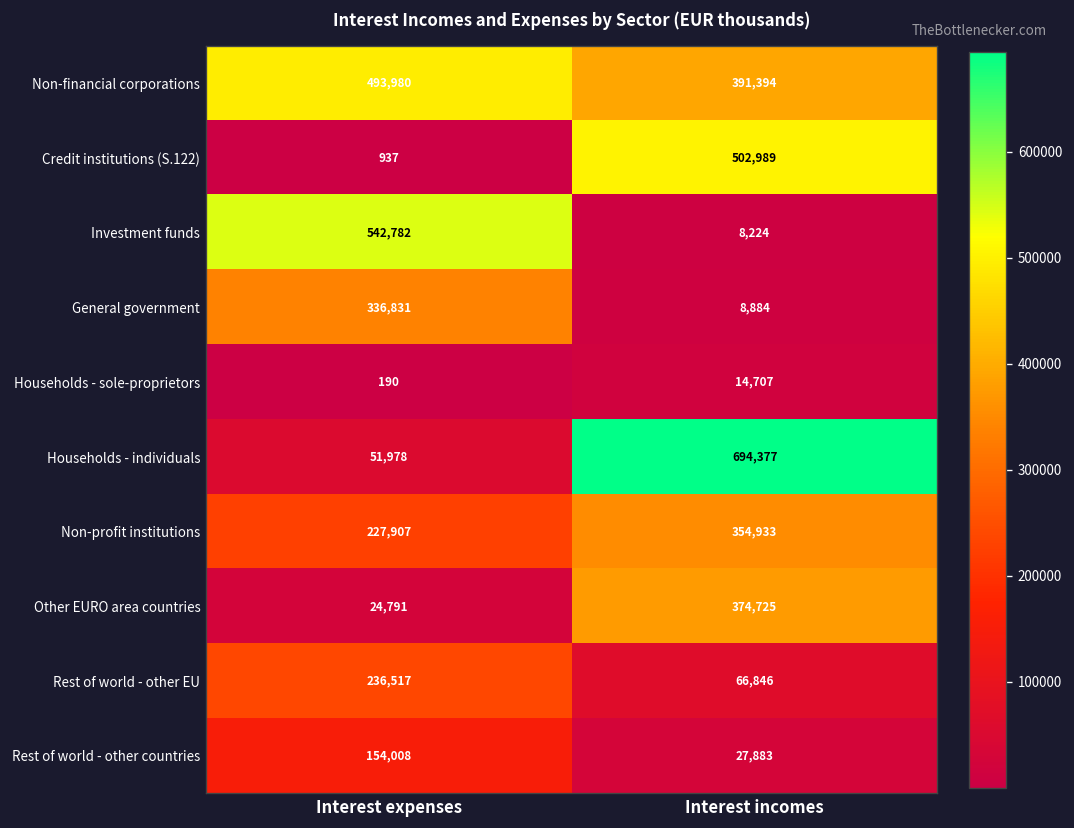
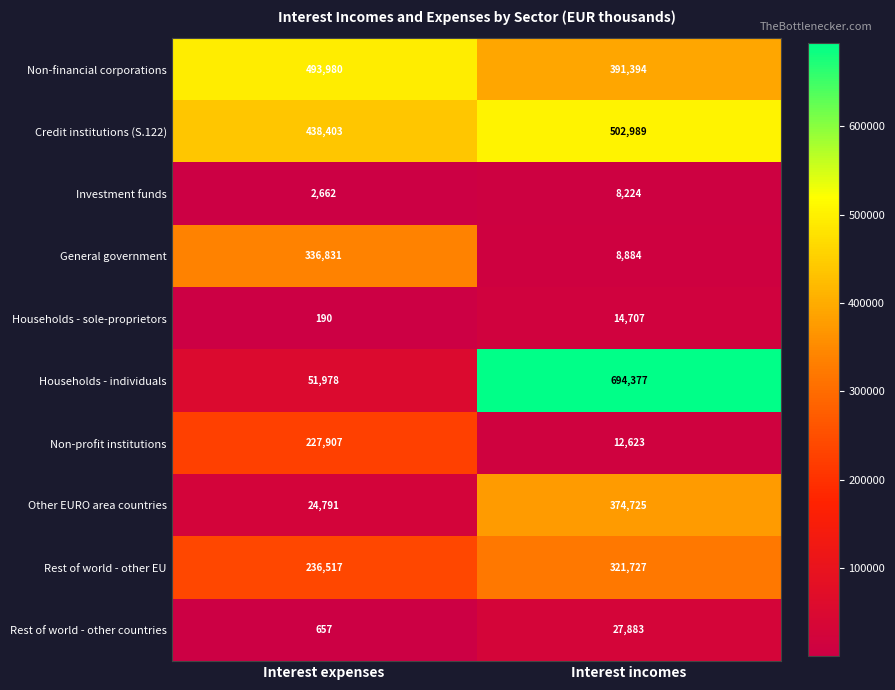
  {
    "Non-financial corporations": {
      "Interest expenses": "493,980",
      "Interest incomes": "391,394"
    },
    "Credit institutions (S.122)": {
-     "Interest expenses": "937",
+     "Interest expenses": "438,403",
      "Interest incomes": "502,989"
    },
    "Investment funds": {
-     "Interest expenses": "542,782",
+     "Interest expenses": "2,662",
      "Interest incomes": "8,224"
    },
    "General government": {
      "Interest expenses": "336,831",
      "Interest incomes": "8,884"
    },
    "Households - sole-proprietors": {
      "Interest expenses": "190",
      "Interest incomes": "14,707"
    },
    "Households - individuals": {
      "Interest expenses": "51,978",
      "Interest incomes": "694,377"
    },
    "Non-profit institutions": {
      "Interest expenses": "227,907",
-     "Interest incomes": "354,933"
+     "Interest incomes": "12,623"
    },
    "Other EURO area countries": {
      "Interest expenses": "24,791",
      "Interest incomes": "374,725"
    },
    "Rest of world - other EU": {
      "Interest expenses": "236,517",
-     "Interest incomes": "66,846"
+     "Interest incomes": "321,727"
    },
    "Rest of world - other countries": {
-     "Interest expenses": "154,008",
+     "Interest expenses": "657",
      "Interest incomes": "27,883"
    }
  }
